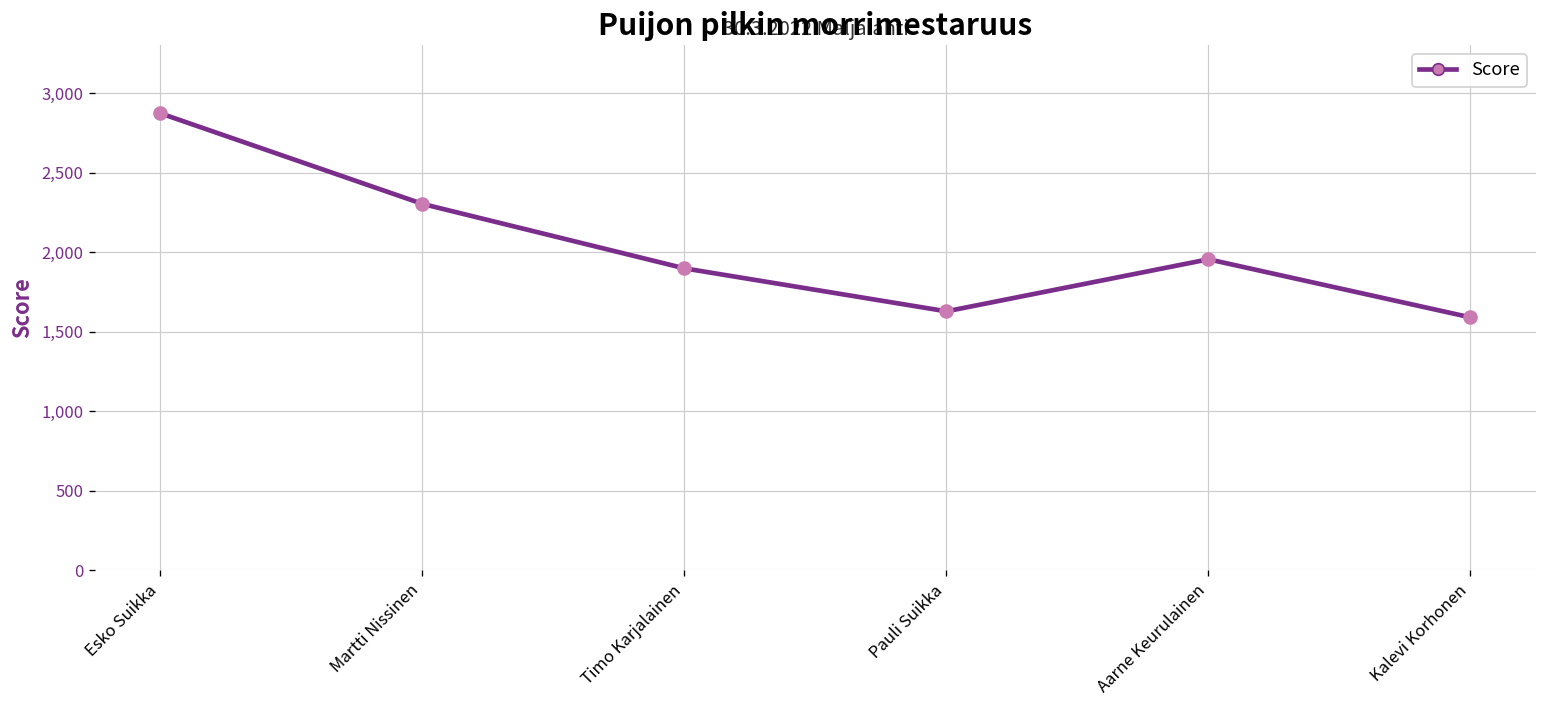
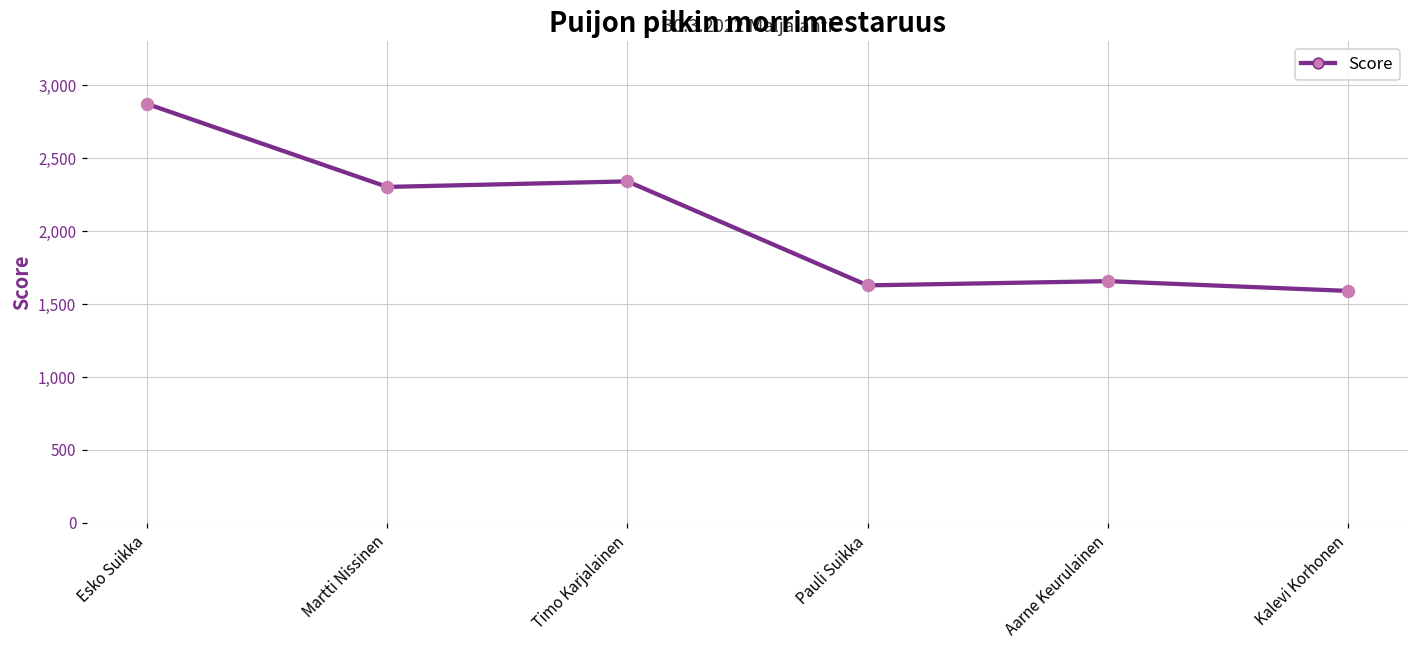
  {
    "Esko Suikka": "2,870",
    "Martti Nissinen": "2,300",
-   "Timo Karjalainen": "1,900",
+   "Timo Karjalainen": "2,340",
    "Pauli Suikka": "1,630",
-   "Aarne Keurulainen": "1,960",
+   "Aarne Keurulainen": "1,660",
    "Kalevi Korhonen": "1,590"
  }
